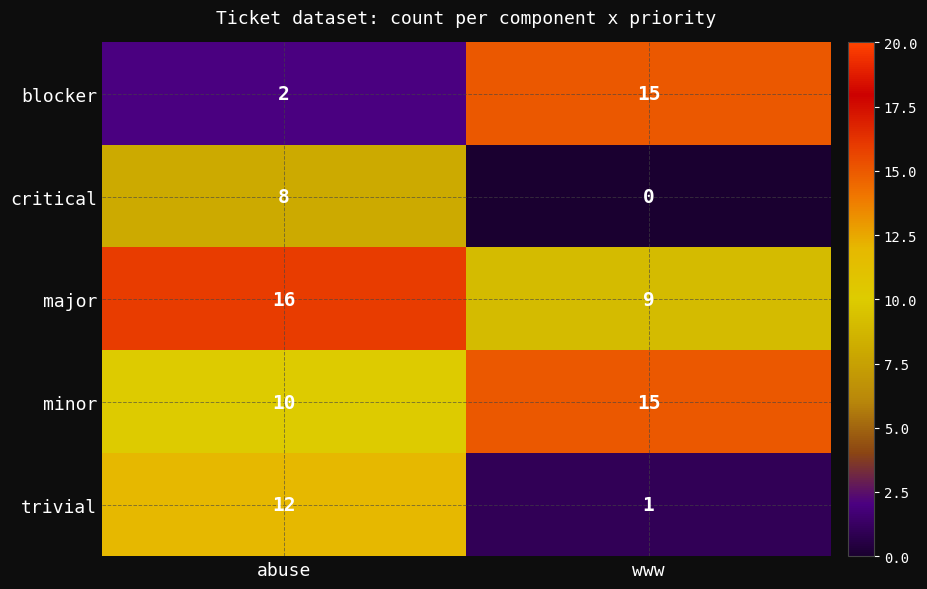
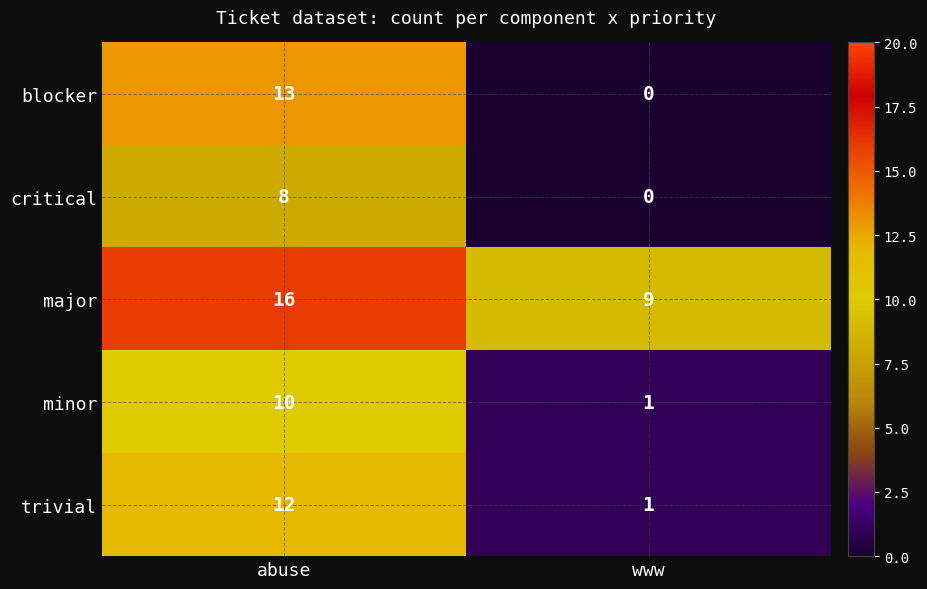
  {
    "blocker": {
-     "abuse": 2,
-     "www": 15
+     "abuse": 13,
+     "www": 0
    },
    "critical": {
      "abuse": 8,
      "www": 0
    },
    "major": {
      "abuse": 16,
      "www": 9
    },
    "minor": {
      "abuse": 10,
-     "www": 15
+     "www": 1
    },
    "trivial": {
      "abuse": 12,
      "www": 1
    }
  }
